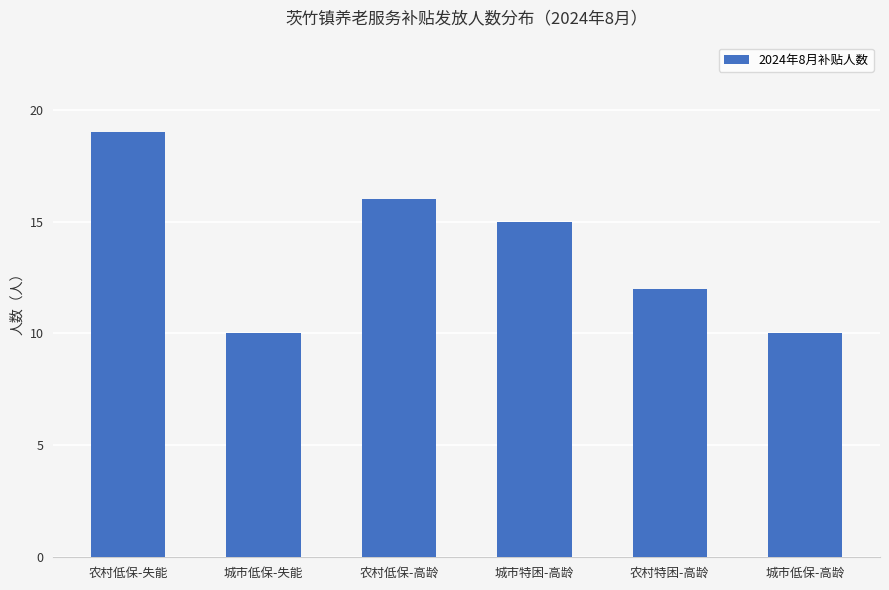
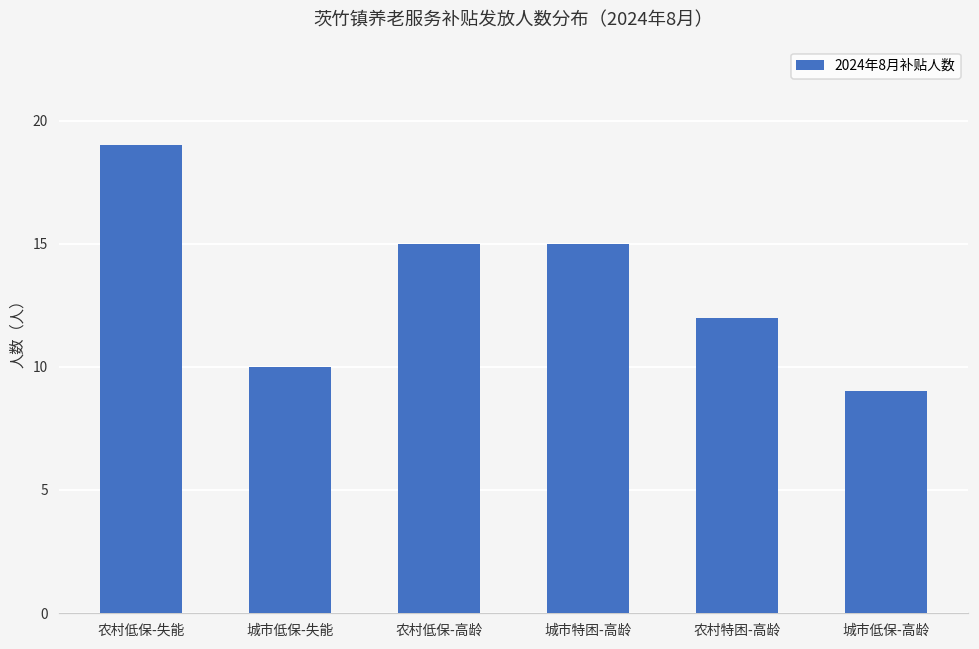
  {
    "农村低保-失能": 19,
    "城市低保-失能": 10,
-   "农村低保-高龄": 16,
+   "农村低保-高龄": 15,
    "城市特困-高龄": 15,
    "农村特困-高龄": 12,
-   "城市低保-高龄": 10
+   "城市低保-高龄": 9
  }
